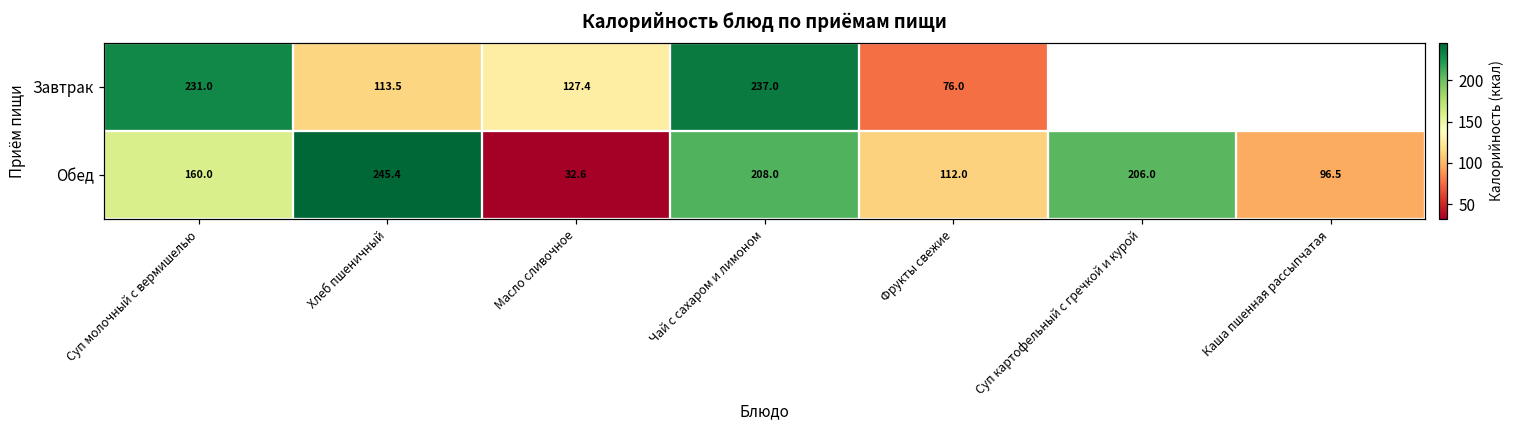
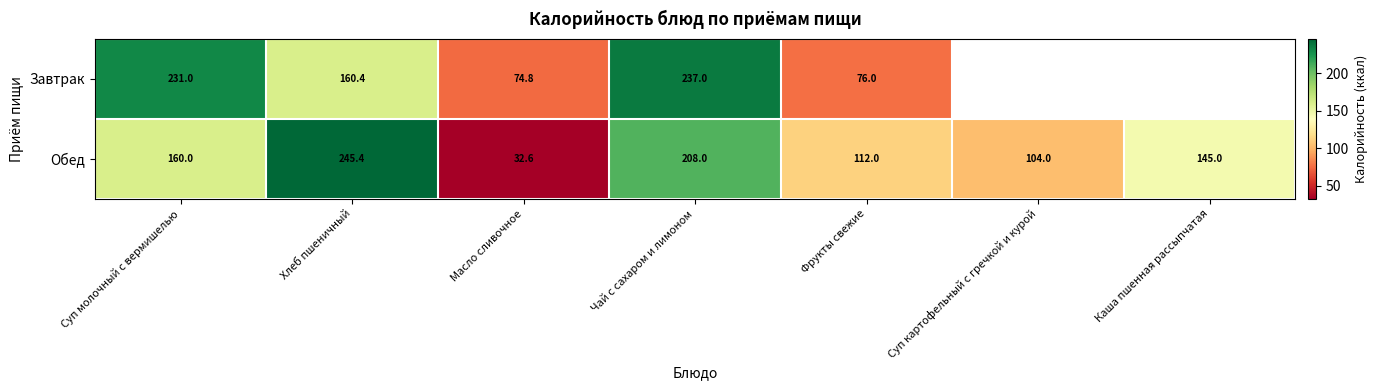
  {
    "Завтрак": {
      "Суп молочный с вермишелью": 231.0,
-     "Хлеб пшеничный": 113.5,
-     "Масло сливочное": 127.4,
+     "Хлеб пшеничный": 160.4,
+     "Масло сливочное": 74.8,
      "Чай с сахаром и лимоном": 237.0,
      "Фрукты свежие": 76.0
    },
    "Обед": {
      "Суп молочный с вермишелью": 160.0,
      "Хлеб пшеничный": 245.4,
      "Масло сливочное": 32.6,
      "Чай с сахаром и лимоном": 208.0,
      "Фрукты свежие": 112.0,
-     "Суп картофельный с гречкой и курой": 206.0,
-     "Каша пшенная рассыпчатая": 96.5
+     "Суп картофельный с гречкой и курой": 104.0,
+     "Каша пшенная рассыпчатая": 145.0
    }
  }
